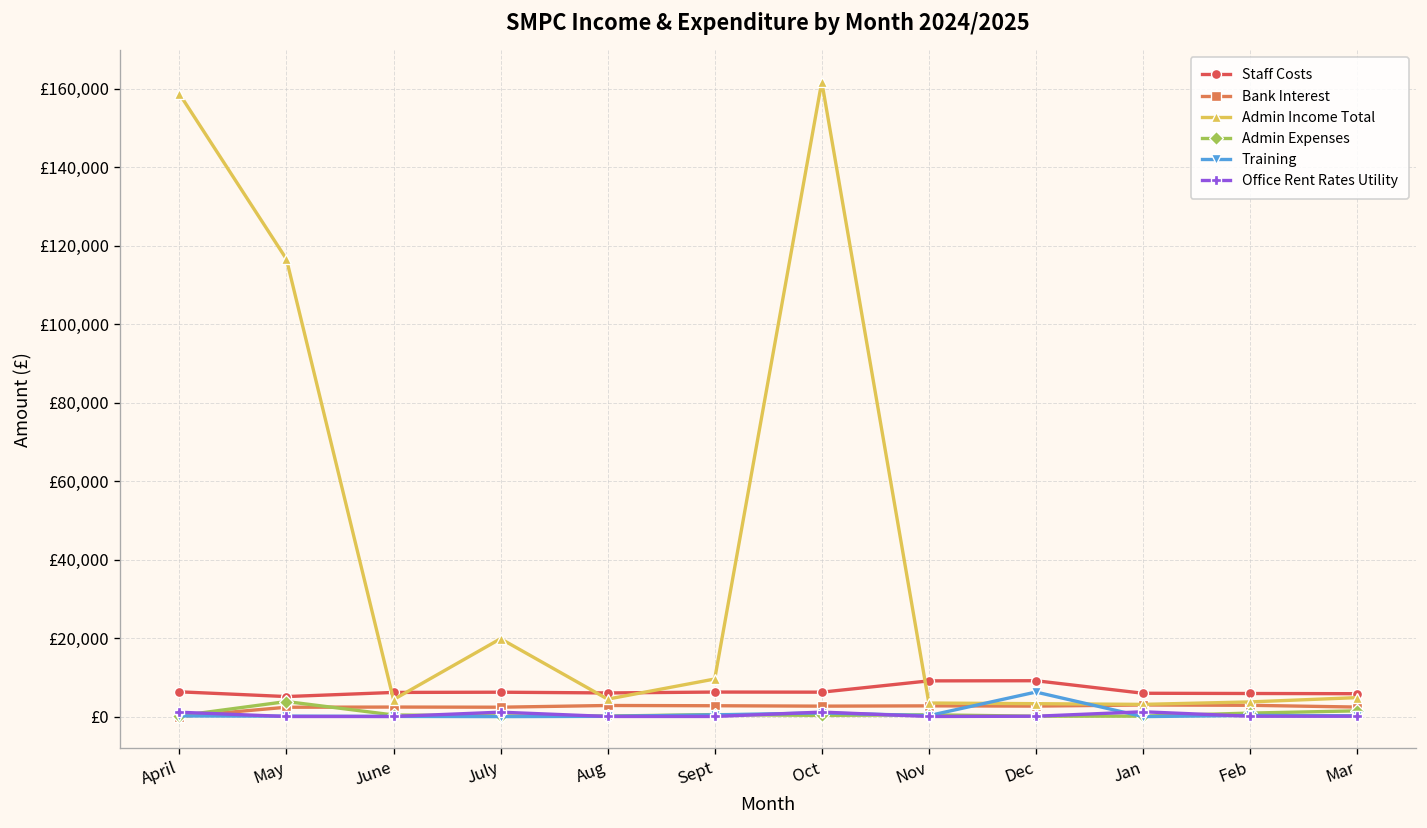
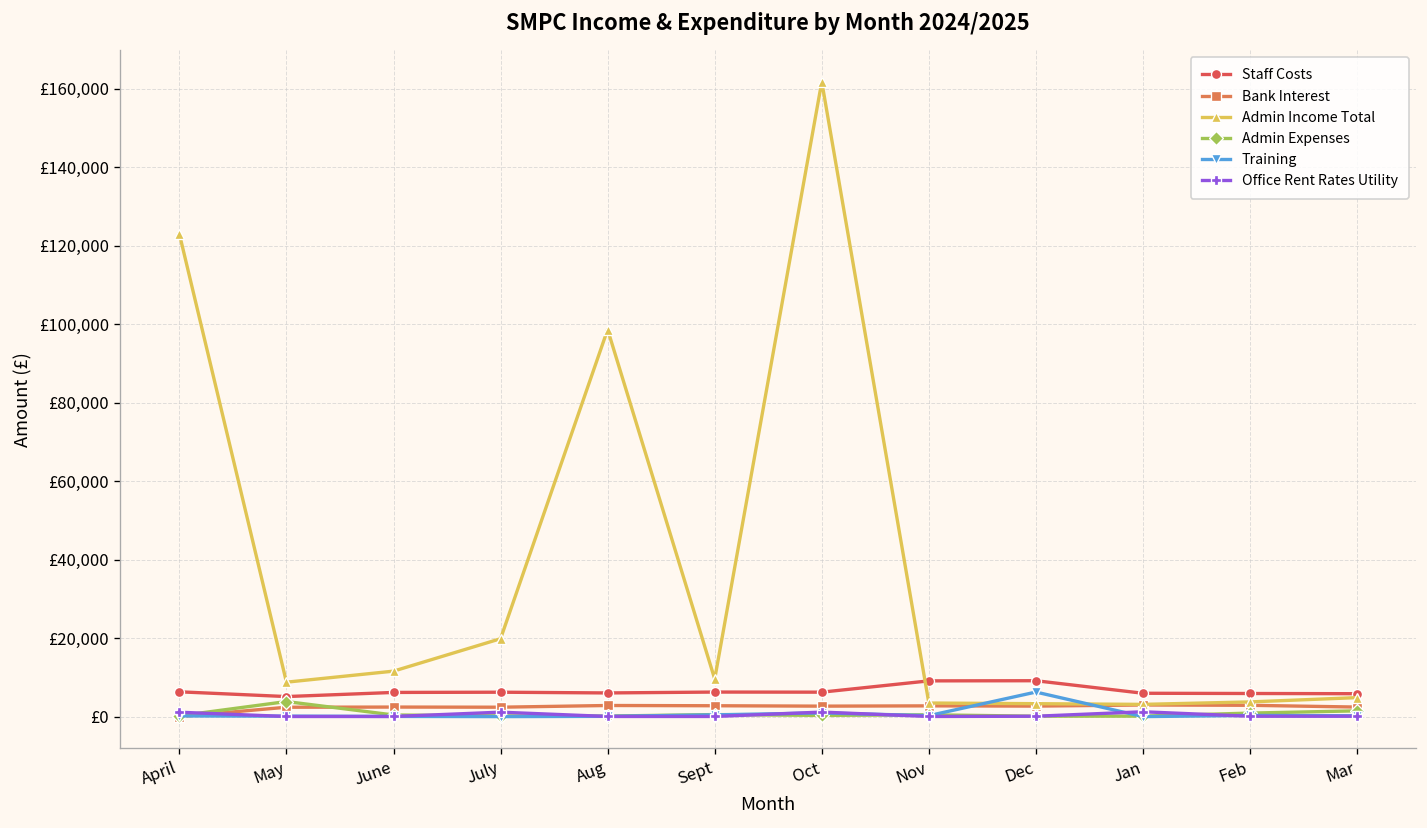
  {
    "Admin Income Total": {
-     "April": "£159,000",
-     "May": "£117,000",
-     "June": "£4,000",
+     "April": "£123,000",
+     "May": "£9,000",
+     "June": "£12,000",
      "July": "£20,000",
-     "Aug": "£4,000",
+     "Aug": "£99,000",
      "Sept": "£10,000",
      "Oct": "£162,000",
      "Feb": "£4,000",
      "Mar": "£5,000"
    },
    "Admin Expenses": {
      "May": "£4,000",
      "Mar": "£1,000"
    },
    "Training": {
      "Dec": "£6,000"
    },
    "Office Rent Rates Utility": {
      "April": "£1,000",
      "July": "£1,000",
      "Jan": "£1,000"
    }
  }
